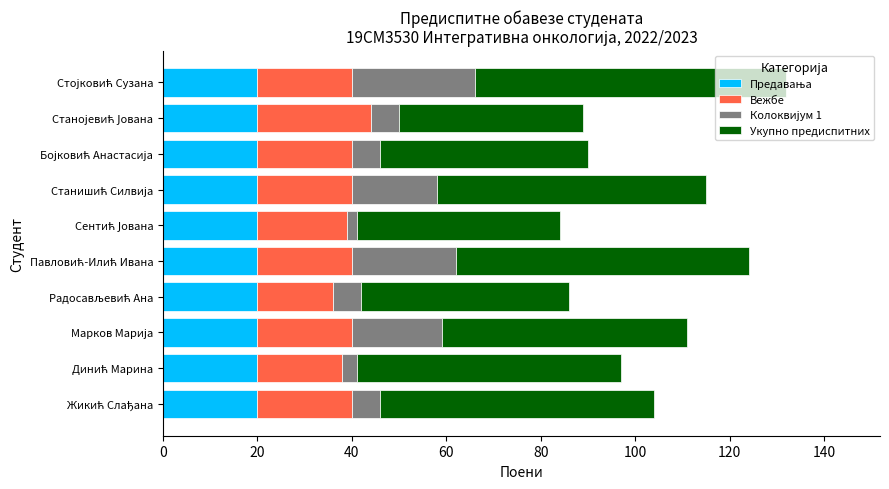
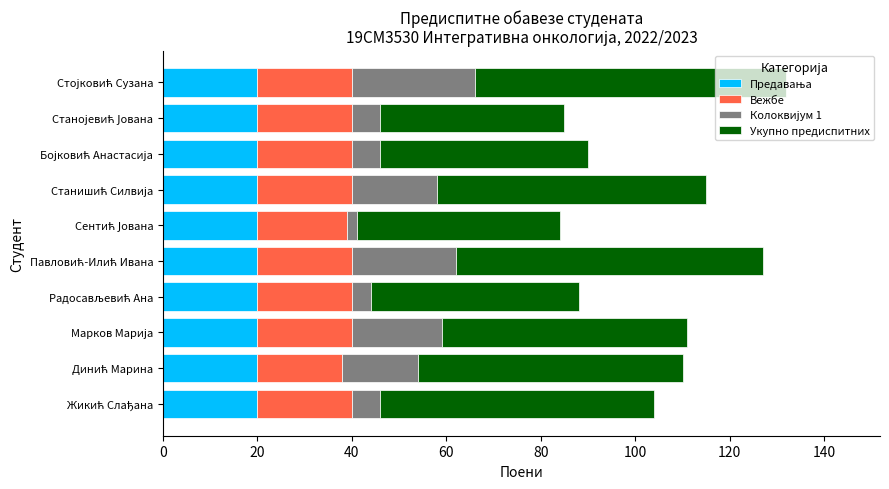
  {
    "Предавања": {
      "Стојковић Сузана": 20,
      "Станојевић Јована": 20,
      "Бојковић Анастасија": 20,
      "Станишић Силвија": 20,
      "Сентић Јована": 20,
      "Павловић-Илић Ивана": 20,
      "Радосављевић Ана": 20,
      "Марков Марија": 20,
      "Динић Марина": 20,
      "Жикић Слађана": 20
    },
    "Вежбе": {
      "Стојковић Сузана": 20,
-     "Станојевић Јована": 24,
+     "Станојевић Јована": 20,
      "Бојковић Анастасија": 20,
      "Станишић Силвија": 20,
      "Сентић Јована": 19,
      "Павловић-Илић Ивана": 20,
-     "Радосављевић Ана": 16,
+     "Радосављевић Ана": 20,
      "Марков Марија": 20,
      "Динић Марина": 18,
      "Жикић Слађана": 20
    },
    "Колоквијум 1": {
      "Стојковић Сузана": 26,
      "Станојевић Јована": 6,
      "Бојковић Анастасија": 6,
      "Станишић Силвија": 18,
      "Сентић Јована": 2,
      "Павловић-Илић Ивана": 22,
-     "Радосављевић Ана": 6,
+     "Радосављевић Ана": 4,
      "Марков Марија": 19,
-     "Динић Марина": 3,
+     "Динић Марина": 16,
      "Жикић Слађана": 6
    },
    "Укупно предиспитних": {
      "Станојевић Јована": 39,
      "Бојковић Анастасија": 44,
      "Станишић Силвија": 57,
      "Сентић Јована": 43,
-     "Павловић-Илић Ивана": 62,
+     "Павловић-Илић Ивана": 65,
      "Радосављевић Ана": 44,
      "Марков Марија": 52,
      "Динић Марина": 56,
      "Жикић Слађана": 58
    }
  }
